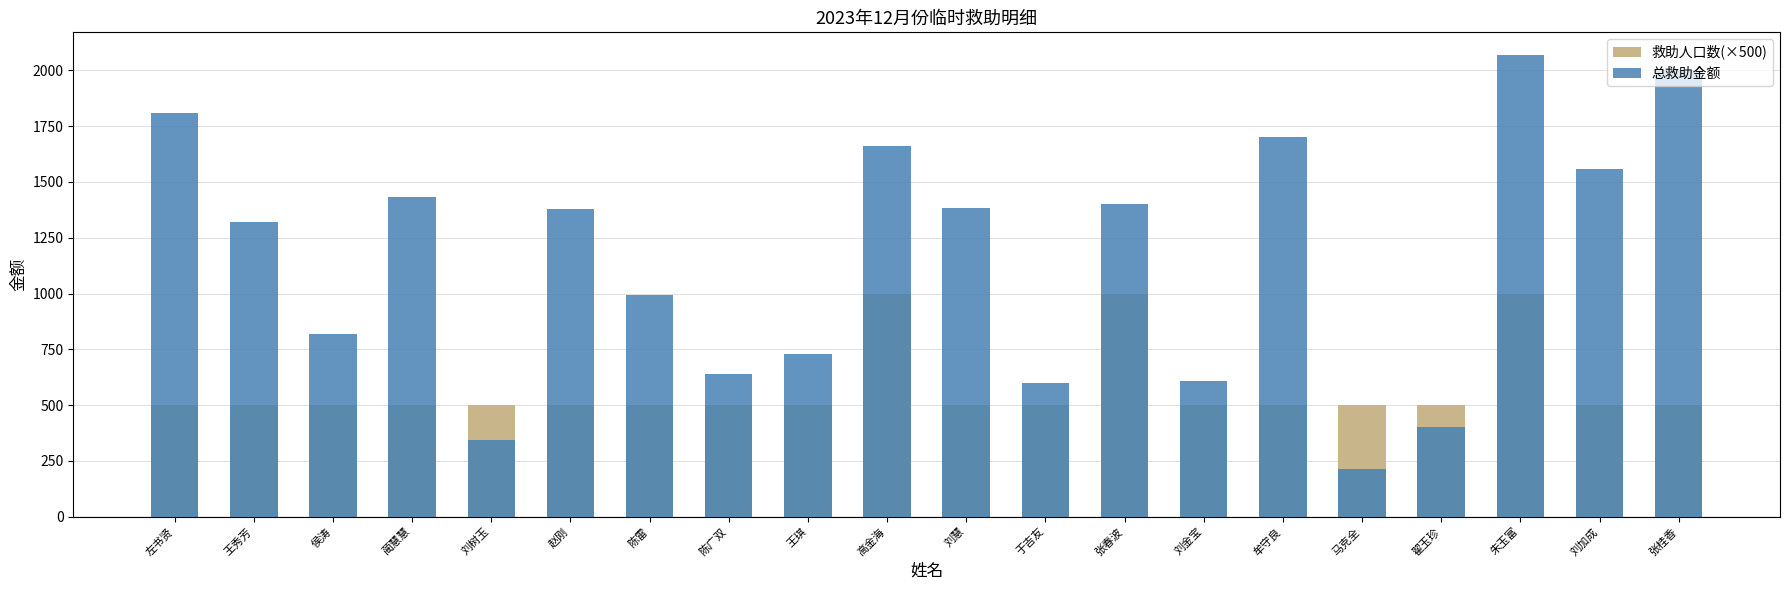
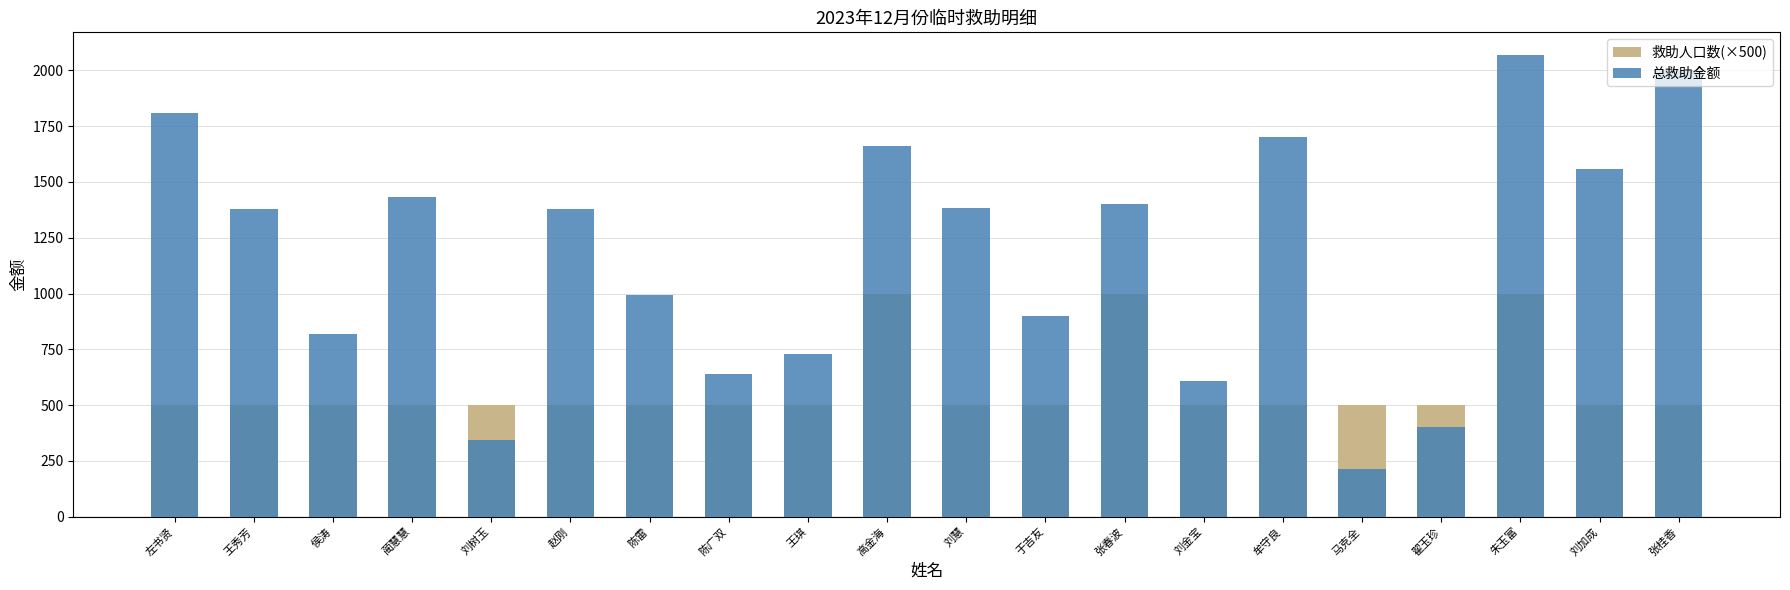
  {
    "救助人口数(×500)": {
      "刘树玉": 500,
      "马克全": 500,
      "翟玉珍": 500
    },
    "总救助金额": {
      "左书贤": 1810,
-     "王秀芳": 1320,
+     "王秀芳": 1380,
      "侯涛": 820,
      "蔺慧慧": 1430,
      "赵刚": 1380,
      "陈雷": 990,
      "陈广双": 640,
      "王琪": 730,
      "高金海": 1660,
      "刘慧": 1380,
-     "于吉友": 600,
+     "于吉友": 900,
      "张春波": 1400,
      "刘金宝": 610,
      "牟守良": 1700,
      "朱玉富": 2070,
      "刘加成": 1560
    }
  }
